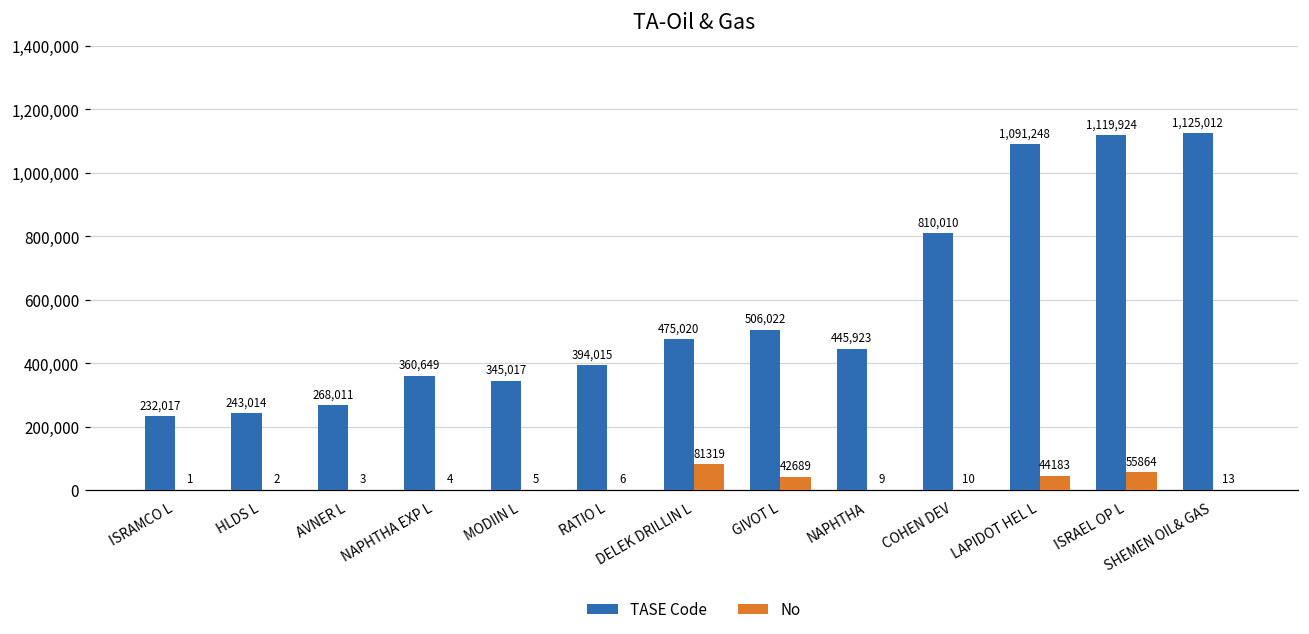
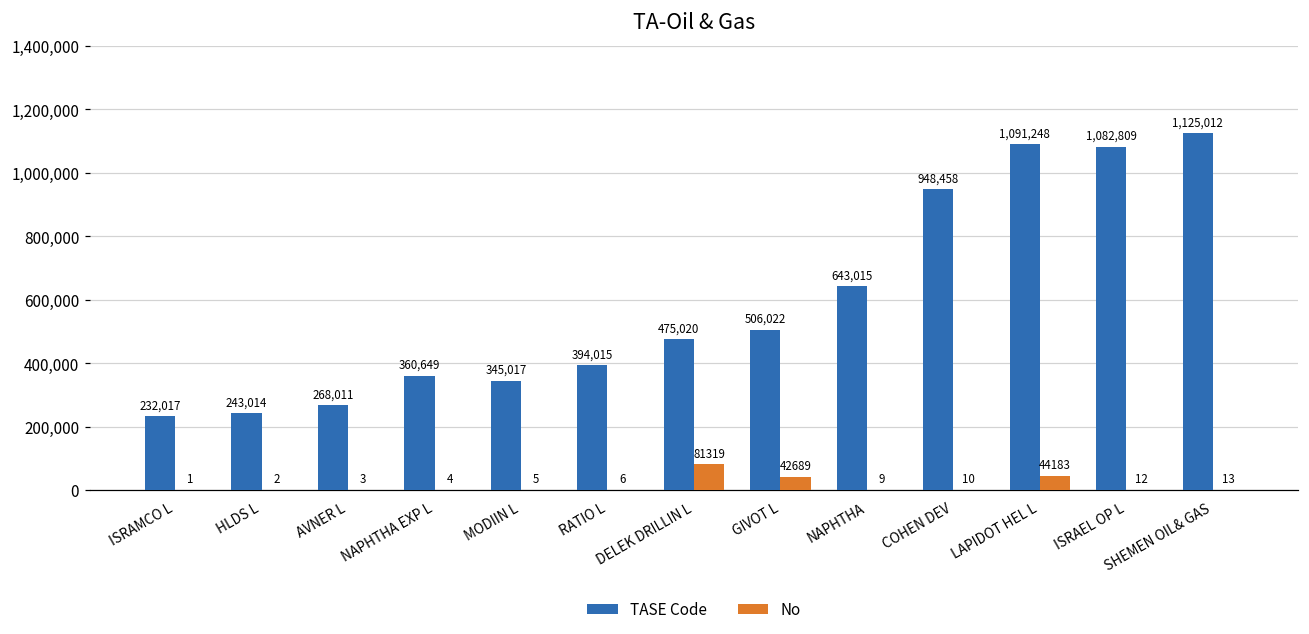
  {
    "TASE Code": {
      "ISRAMCO L": "232,017",
      "HLDS L": "243,014",
      "AVNER L": "268,011",
      "NAPHTHA EXP L": "360,649",
      "MODIIN L": "345,017",
      "RATIO L": "394,015",
      "DELEK DRILLIN L": "475,020",
      "GIVOT L": "506,022",
-     "NAPHTHA": "445,923",
-     "COHEN DEV": "810,010",
+     "NAPHTHA": "643,015",
+     "COHEN DEV": "948,458",
      "LAPIDOT HEL L": "1,091,248",
-     "ISRAEL OP L": "1,119,924",
+     "ISRAEL OP L": "1,082,809",
      "SHEMEN OIL& GAS": "1,125,012"
    },
    "No": {
      "ISRAMCO L": "1",
      "HLDS L": "2",
      "AVNER L": "3",
      "NAPHTHA EXP L": "4",
      "MODIIN L": "5",
      "RATIO L": "6",
      "DELEK DRILLIN L": "81319",
      "GIVOT L": "42689",
      "NAPHTHA": "9",
      "COHEN DEV": "10",
      "LAPIDOT HEL L": "44183",
-     "ISRAEL OP L": "55864",
+     "ISRAEL OP L": "12",
      "SHEMEN OIL& GAS": "13"
    }
  }
